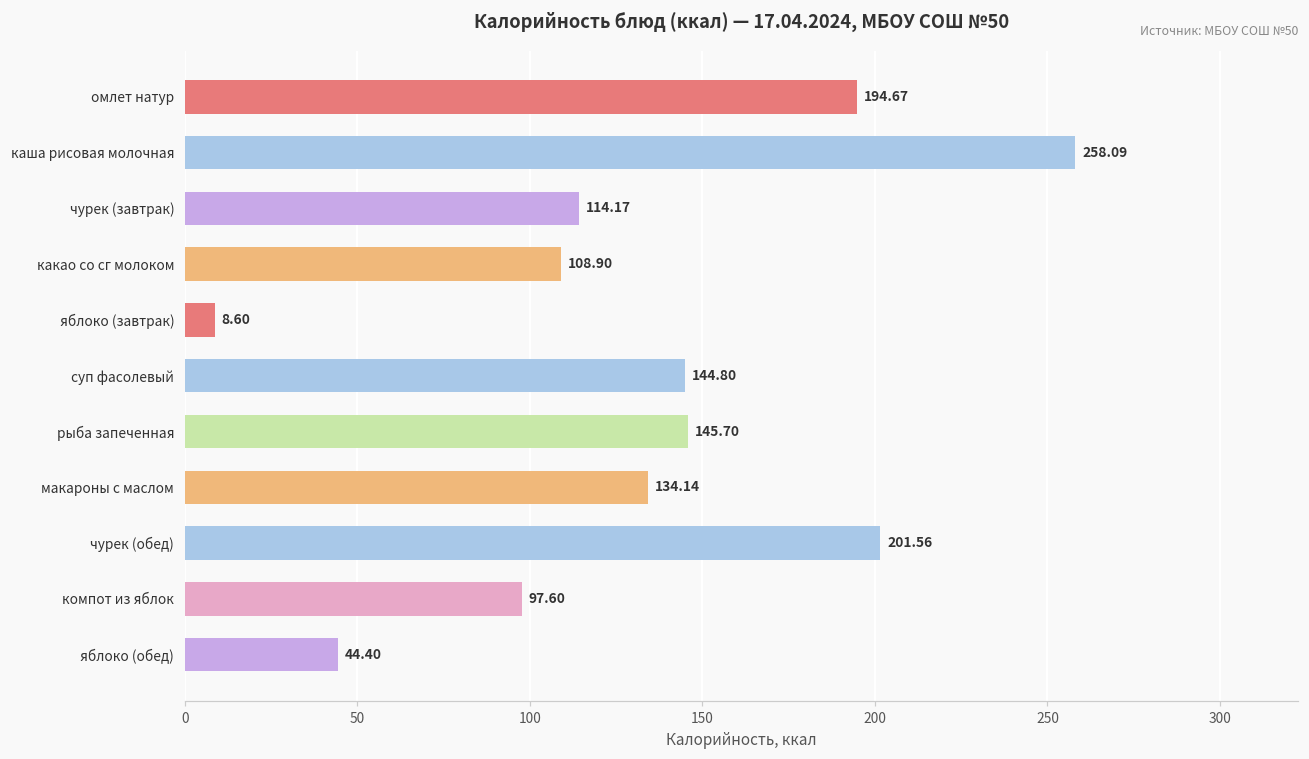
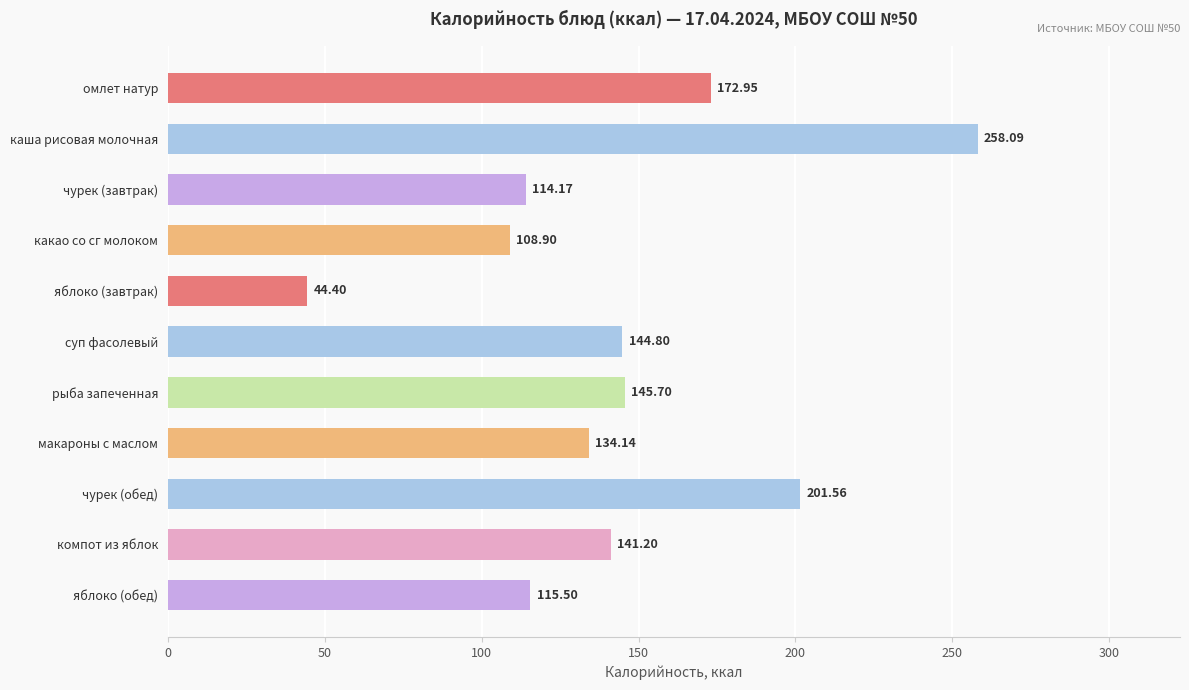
  {
-   "омлет натур": 194.67,
+   "омлет натур": 172.95,
    "каша рисовая молочная": 258.09,
    "чурек (завтрак)": 114.17,
    "какао со сг молоком": 108.90,
-   "яблоко (завтрак)": 8.60,
+   "яблоко (завтрак)": 44.40,
    "суп фасолевый": 144.80,
    "рыба запеченная": 145.70,
    "макароны с маслом": 134.14,
    "чурек (обед)": 201.56,
-   "компот из яблок": 97.60,
-   "яблоко (обед)": 44.40
+   "компот из яблок": 141.20,
+   "яблоко (обед)": 115.50
  }
